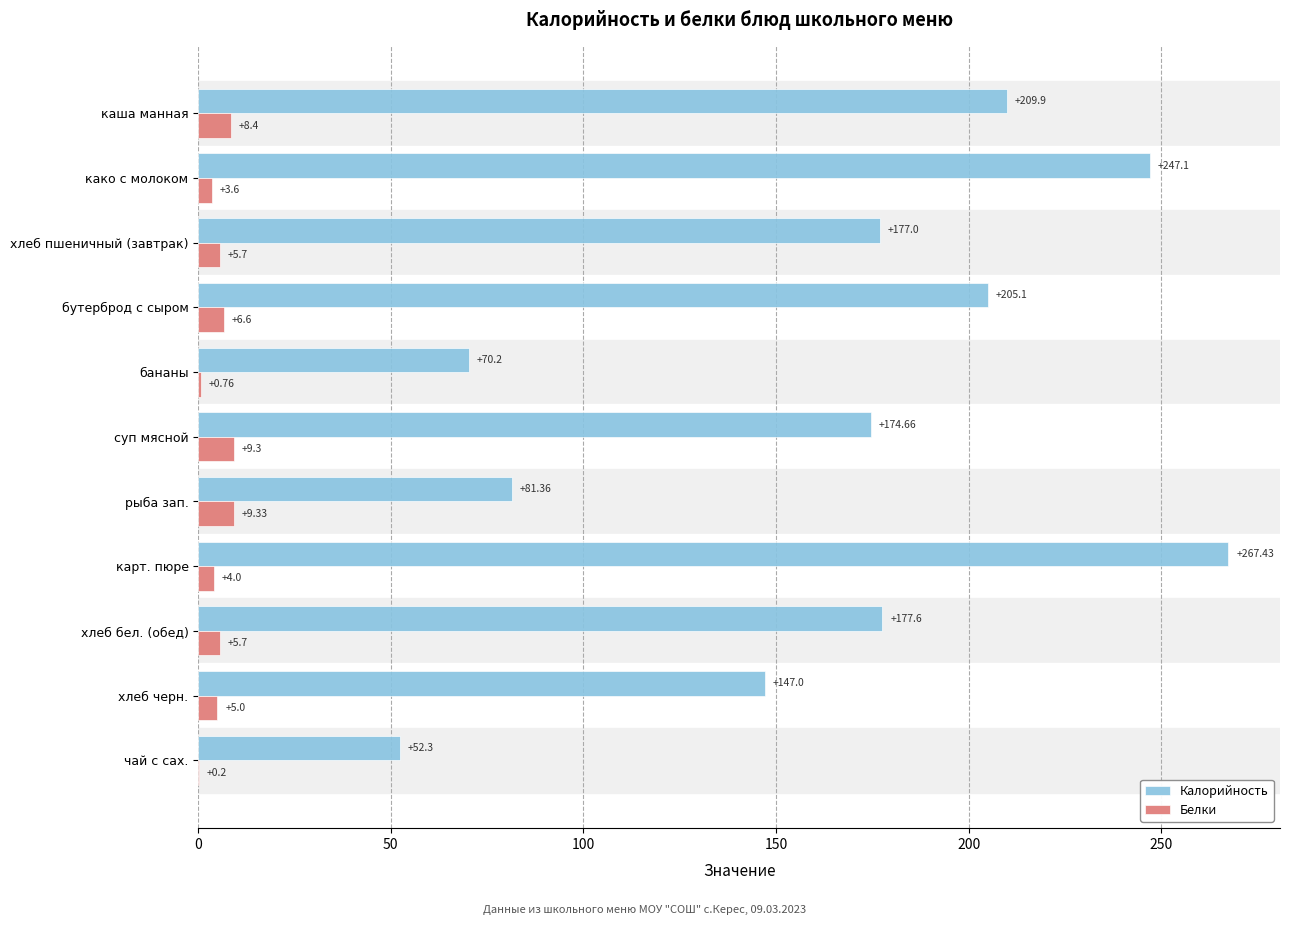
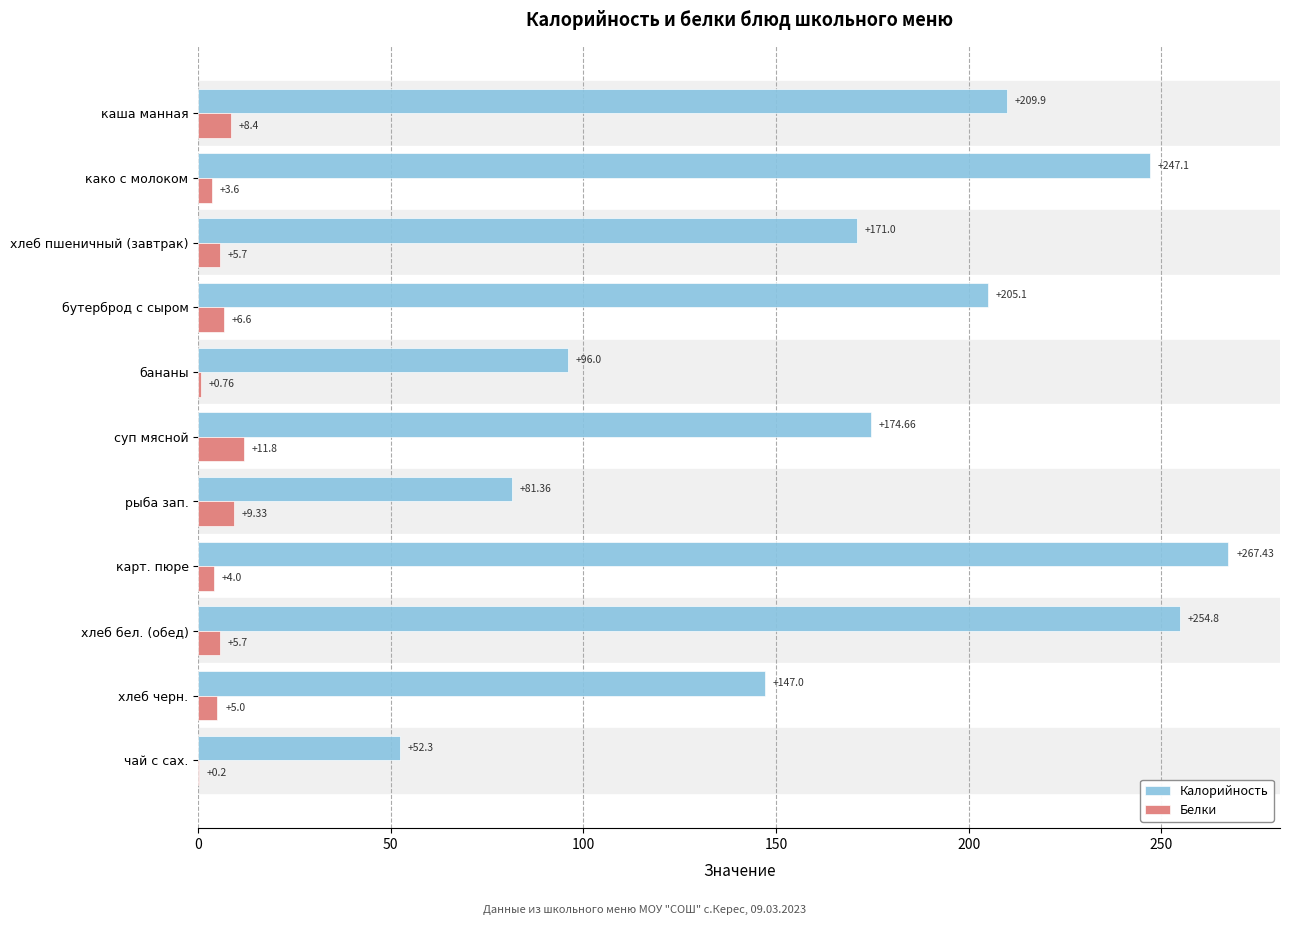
  {
    "Калорийность": {
      "каша манная": "+209.9",
      "како с молоком": "+247.1",
-     "хлеб пшеничный (завтрак)": "+177.0",
+     "хлеб пшеничный (завтрак)": "+171.0",
      "бутерброд с сыром": "+205.1",
-     "бананы": "+70.2",
+     "бананы": "+96.0",
      "суп мясной": "+174.66",
      "рыба зап.": "+81.36",
      "карт. пюре": "+267.43",
-     "хлеб бел. (обед)": "+177.6",
+     "хлеб бел. (обед)": "+254.8",
      "хлеб черн.": "+147.0",
      "чай с сах.": "+52.3"
    },
    "Белки": {
      "каша манная": "+8.4",
      "како с молоком": "+3.6",
      "хлеб пшеничный (завтрак)": "+5.7",
      "бутерброд с сыром": "+6.6",
      "бананы": "+0.76",
-     "суп мясной": "+9.3",
+     "суп мясной": "+11.8",
      "рыба зап.": "+9.33",
      "карт. пюре": "+4.0",
      "хлеб бел. (обед)": "+5.7",
      "хлеб черн.": "+5.0",
      "чай с сах.": "+0.2"
    }
  }
